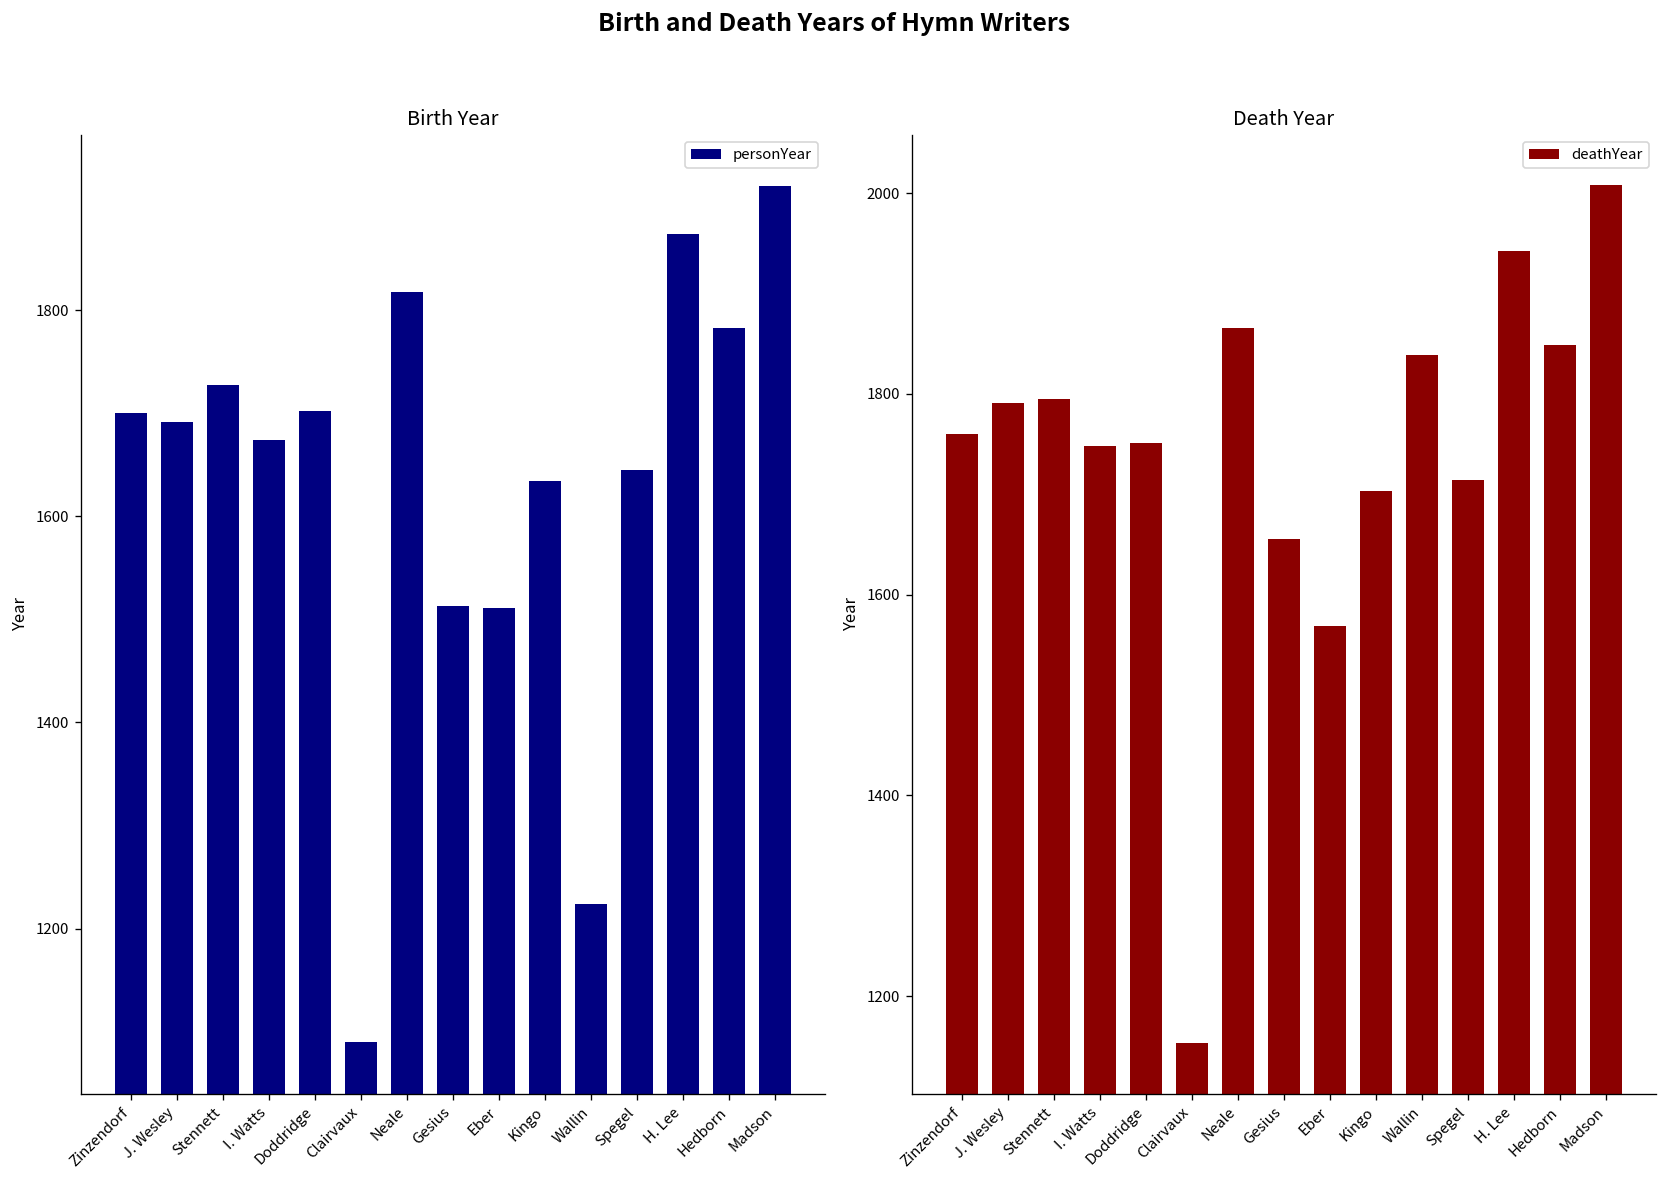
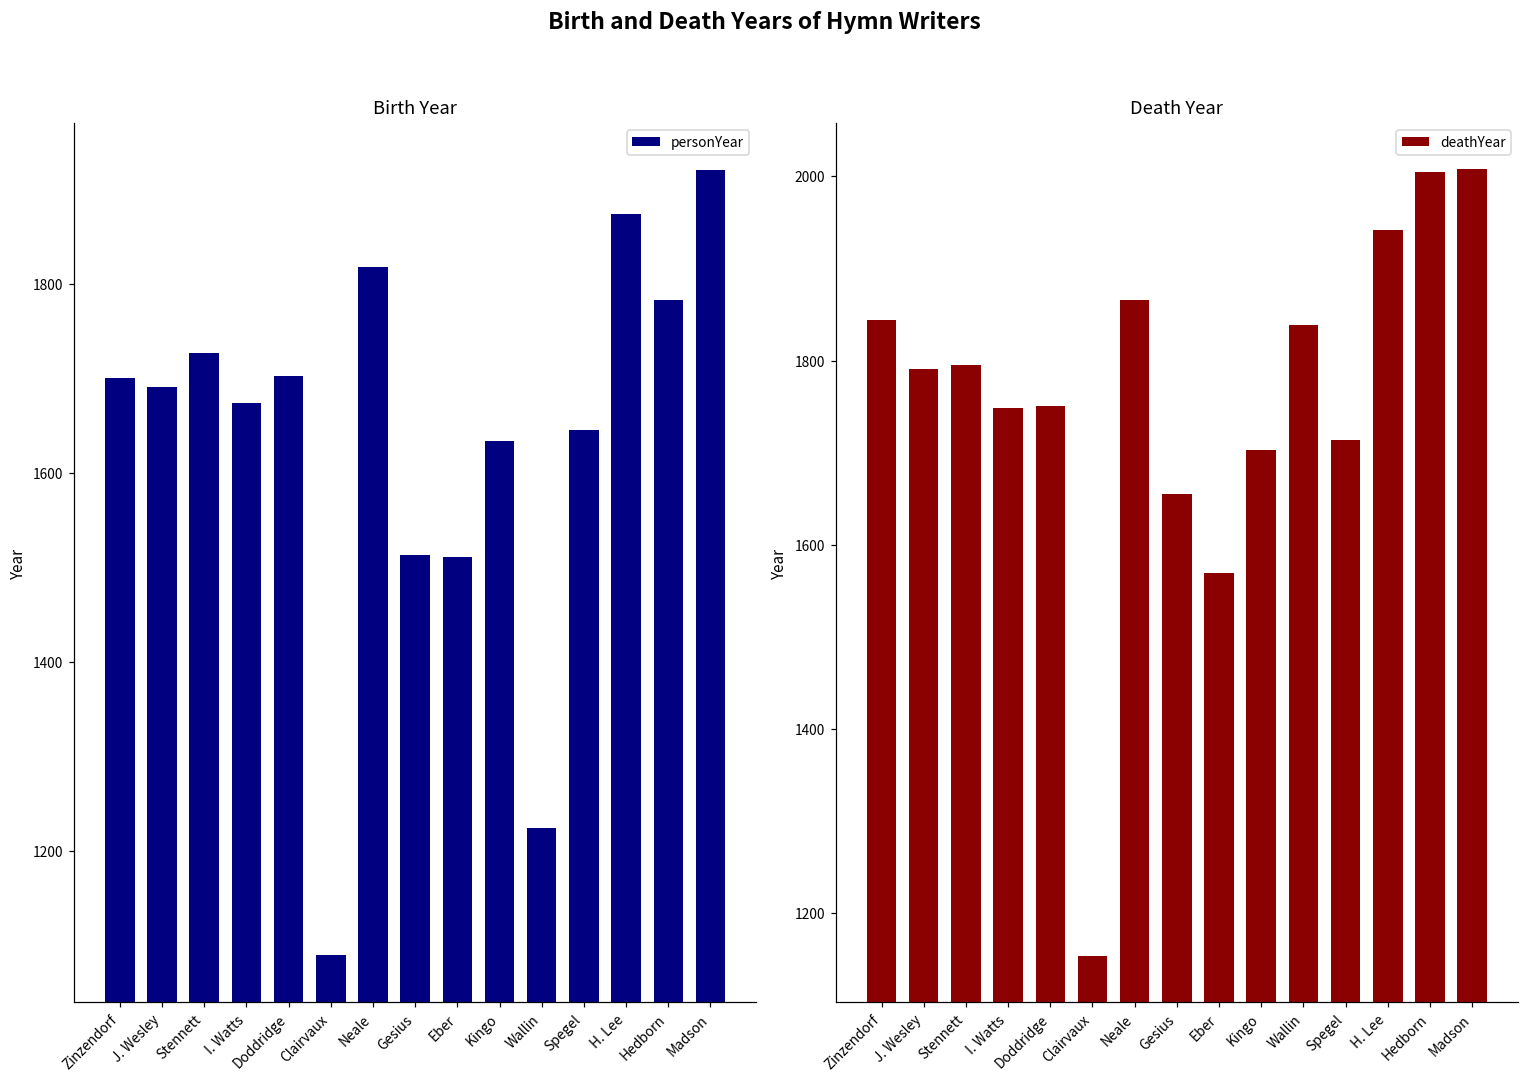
  {
    "Birth Year": {
      "Zinzendorf": 1700,
      "J. Wesley": 1690,
      "Stennett": 1730,
      "I. Watts": 1670,
      "Doddridge": 1700,
      "Clairvaux": 1090,
      "Neale": 1820,
      "Gesius": 1510,
      "Eber": 1510,
      "Kingo": 1630,
      "Wallin": 1220,
      "Spegel": 1650,
      "H. Lee": 1870,
      "Hedborn": 1780,
      "Madson": 1920
    },
    "Death Year": {
-     "Zinzendorf": 1760,
+     "Zinzendorf": 1840,
      "J. Wesley": 1790,
      "Stennett": 1800,
      "I. Watts": 1750,
      "Doddridge": 1750,
      "Clairvaux": 1150,
      "Neale": 1870,
      "Gesius": 1660,
      "Eber": 1570,
      "Kingo": 1700,
      "Wallin": 1840,
      "Spegel": 1710,
      "H. Lee": 1940,
-     "Hedborn": 1850,
+     "Hedborn": 2010,
      "Madson": 2010
    }
  }
